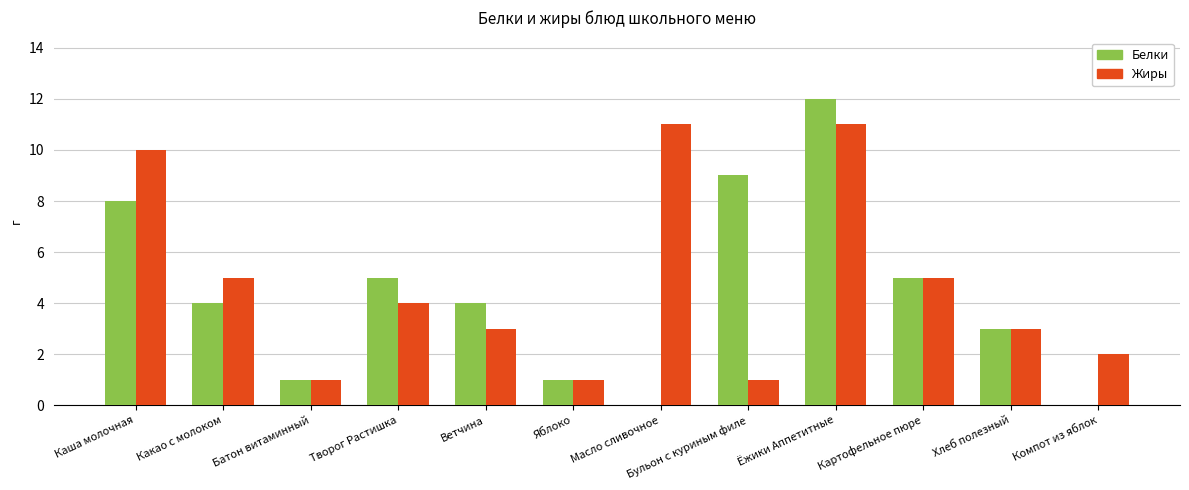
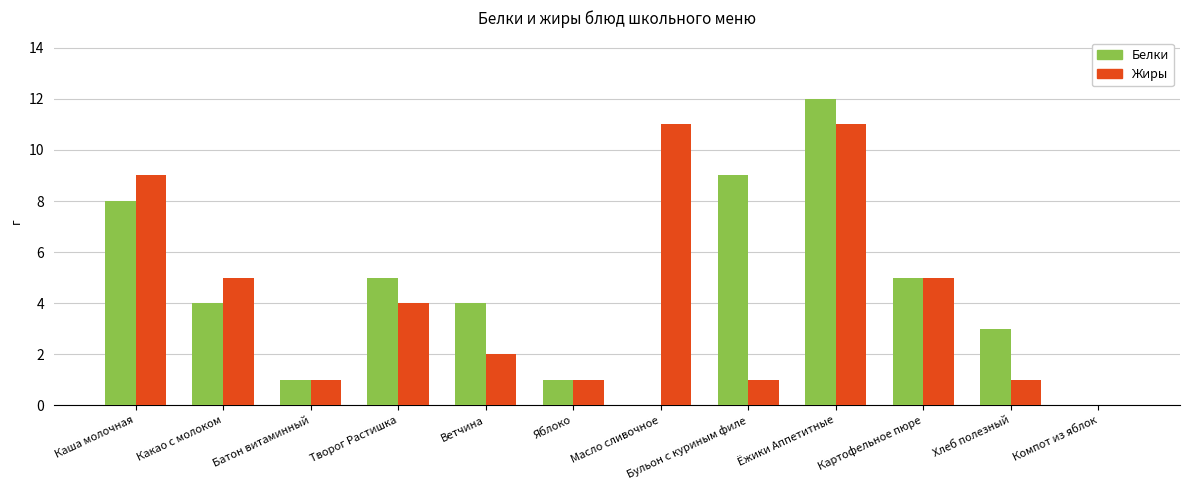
  {
    "Белки": {
      "Каша молочная": 8,
      "Какао с молоком": 4,
      "Батон витаминный": 1,
      "Творог Растишка": 5,
      "Ветчина": 4,
      "Яблоко": 1,
      "Масло сливочное": 0,
      "Бульон с куриным филе": 9,
      "Ёжики Аппетитные": 12,
      "Картофельное пюре": 5,
      "Хлеб полезный": 3,
      "Компот из яблок": 0
    },
    "Жиры": {
-     "Каша молочная": 10,
+     "Каша молочная": 9,
      "Какао с молоком": 5,
      "Батон витаминный": 1,
      "Творог Растишка": 4,
-     "Ветчина": 3,
+     "Ветчина": 2,
      "Яблоко": 1,
      "Масло сливочное": 11,
      "Бульон с куриным филе": 1,
      "Ёжики Аппетитные": 11,
      "Картофельное пюре": 5,
-     "Хлеб полезный": 3,
-     "Компот из яблок": 2
+     "Хлеб полезный": 1,
+     "Компот из яблок": 0
    }
  }
